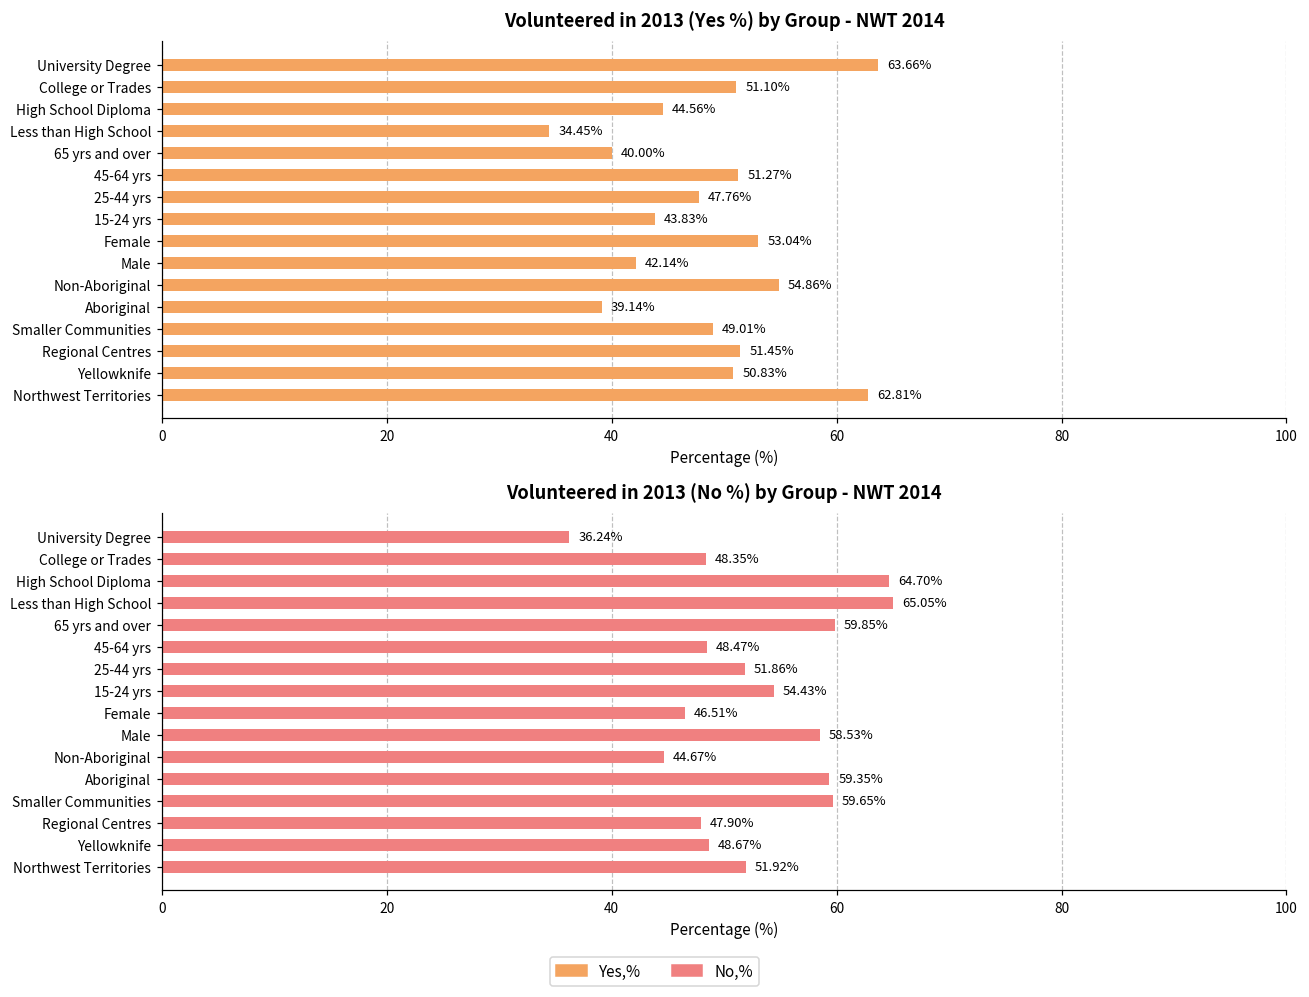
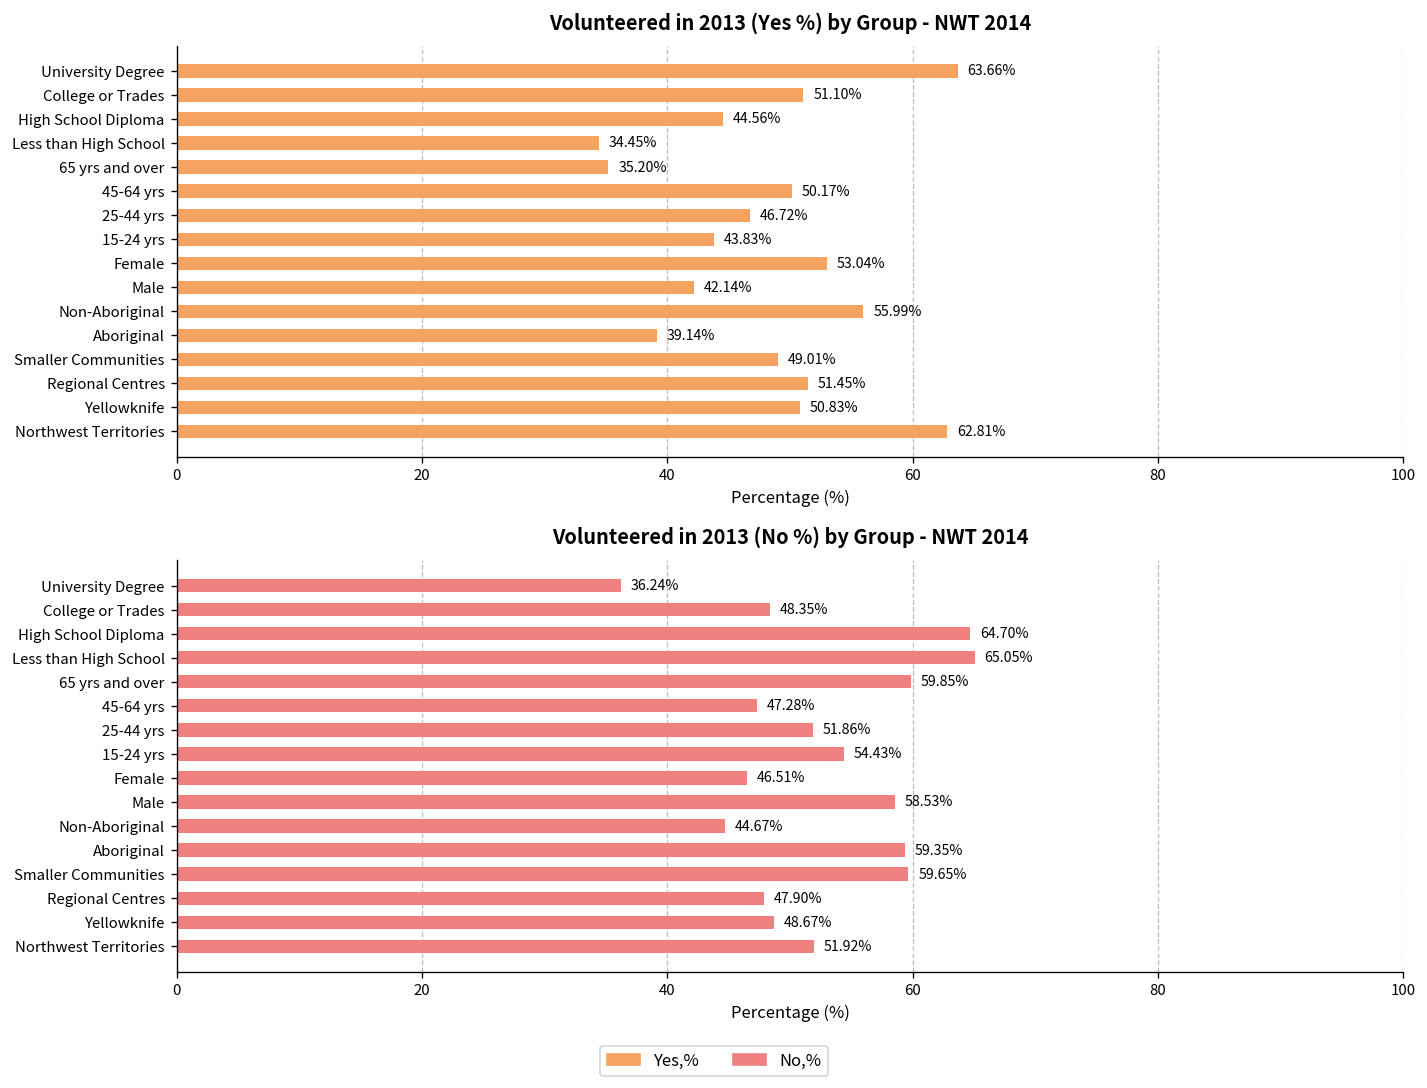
  {
    "Volunteered in 2013 (Yes %) by Group - NWT 2014": {
      "University Degree": "63.66%",
      "College or Trades": "51.10%",
      "High School Diploma": "44.56%",
      "Less than High School": "34.45%",
-     "65 yrs and over": "40.00%",
-     "45-64 yrs": "51.27%",
-     "25-44 yrs": "47.76%",
+     "65 yrs and over": "35.20%",
+     "45-64 yrs": "50.17%",
+     "25-44 yrs": "46.72%",
      "15-24 yrs": "43.83%",
      "Female": "53.04%",
      "Male": "42.14%",
-     "Non-Aboriginal": "54.86%",
+     "Non-Aboriginal": "55.99%",
      "Aboriginal": "39.14%",
      "Smaller Communities": "49.01%",
      "Regional Centres": "51.45%",
      "Yellowknife": "50.83%",
      "Northwest Territories": "62.81%"
    },
    "Volunteered in 2013 (No %) by Group - NWT 2014": {
      "University Degree": "36.24%",
      "College or Trades": "48.35%",
      "High School Diploma": "64.70%",
      "Less than High School": "65.05%",
      "65 yrs and over": "59.85%",
-     "45-64 yrs": "48.47%",
+     "45-64 yrs": "47.28%",
      "25-44 yrs": "51.86%",
      "15-24 yrs": "54.43%",
      "Female": "46.51%",
      "Male": "58.53%",
      "Non-Aboriginal": "44.67%",
      "Aboriginal": "59.35%",
      "Smaller Communities": "59.65%",
      "Regional Centres": "47.90%",
      "Yellowknife": "48.67%",
      "Northwest Territories": "51.92%"
    }
  }
